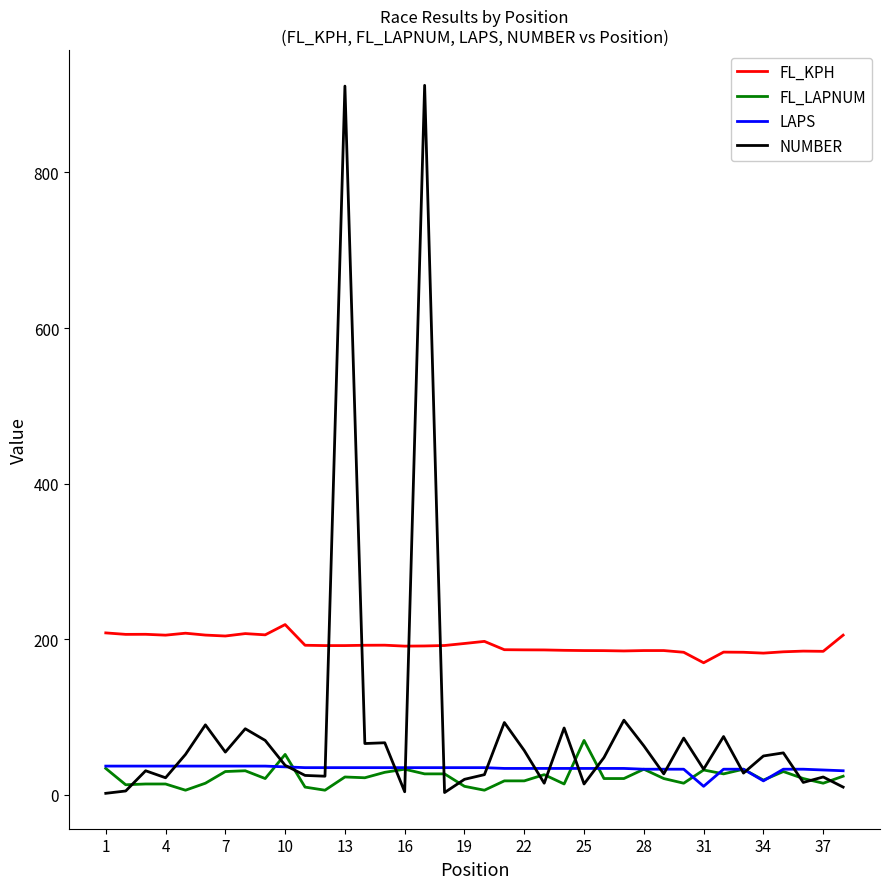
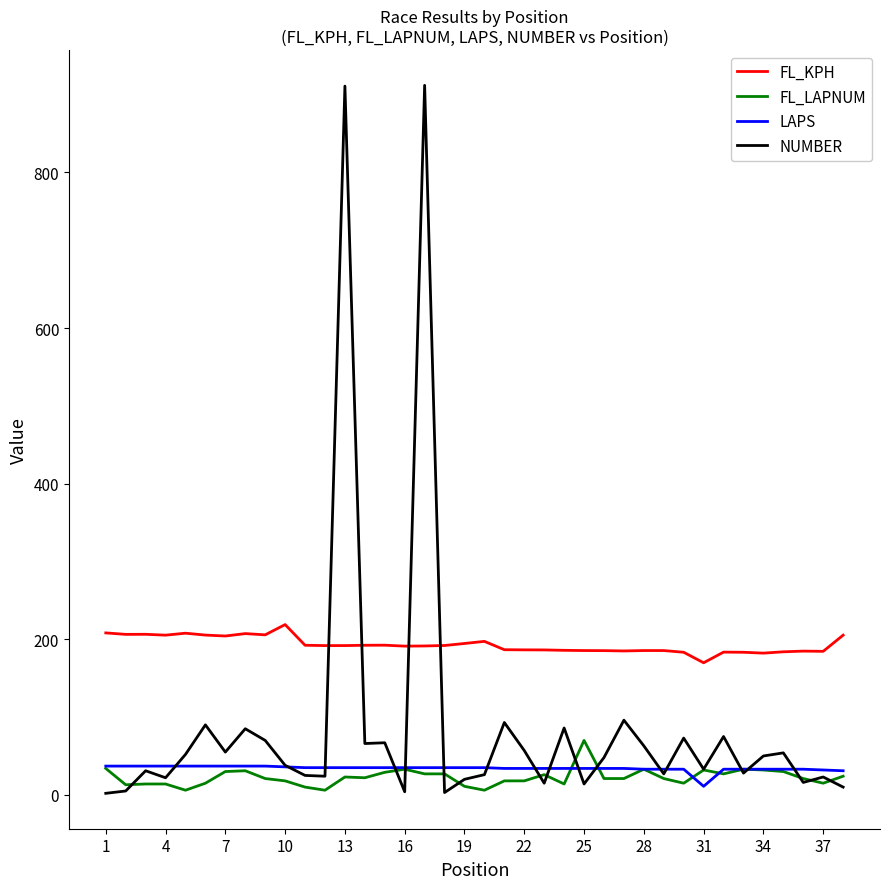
  {
    "FL_KPH": {
      "1": 210,
      "4": 210,
      "7": 200,
      "10": 220,
      "13": 190,
      "16": 190,
      "19": 190,
      "22": 190,
      "25": 190,
      "28": 190,
      "31": 170,
      "34": 180,
      "37": 180
    },
    "FL_LAPNUM": {
      "4": 10,
      "7": 30,
-     "10": 50,
+     "10": 20,
      "13": 20,
      "19": 10,
      "22": 20,
      "25": 70,
-     "34": 20,
+     "34": 30,
      "37": 20
    },
    "LAPS": {
      "4": 40,
      "7": 40,
      "13": 40,
      "19": 40,
      "22": 30,
      "25": 30,
      "31": 10,
-     "34": 20,
+     "34": 30,
      "37": 30
    },
    "NUMBER": {
      "1": 0,
      "4": 20,
      "7": 60,
      "13": 910,
      "16": 0,
      "19": 20,
      "22": 60,
      "25": 10,
      "28": 60,
      "34": 50,
      "37": 20
    }
  }
